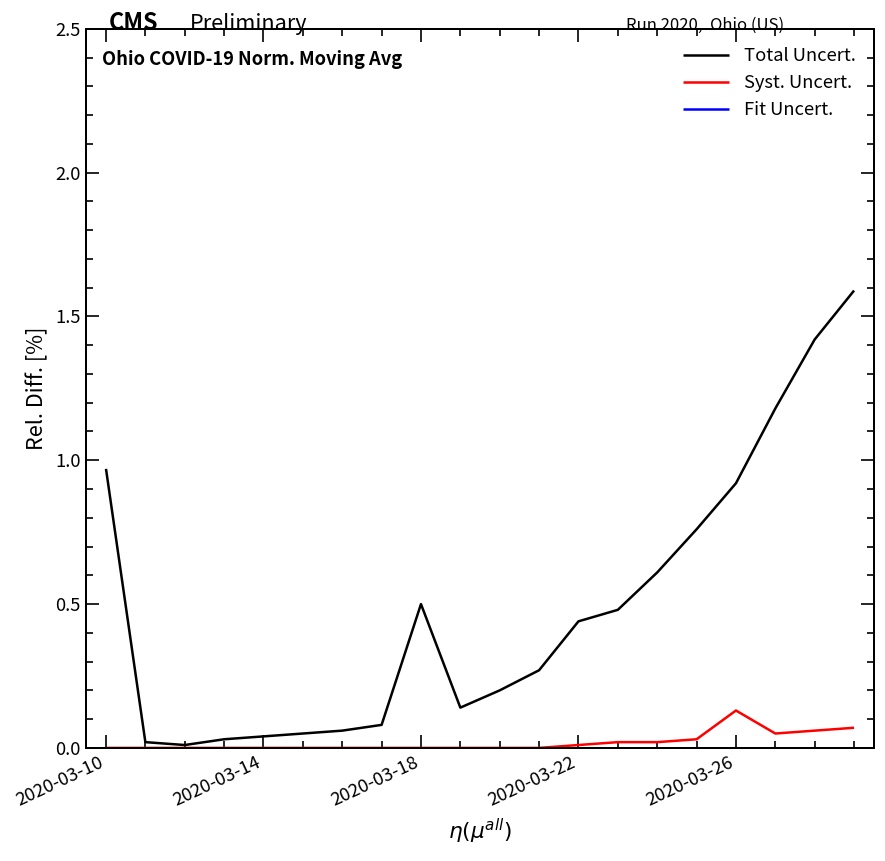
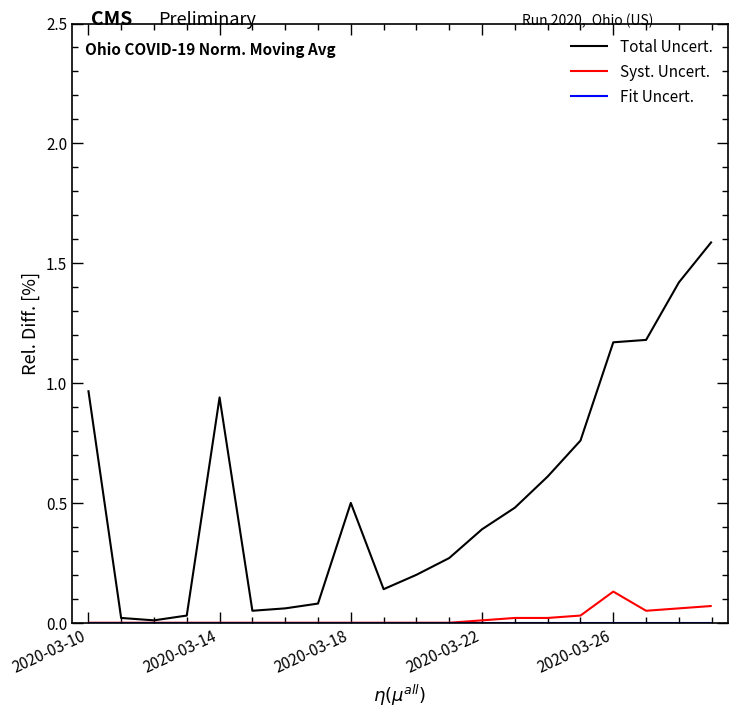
  {
    "Total Uncert.": {
      "2020-03-10": 0.97,
-     "2020-03-14": 0.04,
+     "2020-03-14": 0.94,
      "2020-03-18": 0.50,
-     "2020-03-22": 0.44,
-     "2020-03-26": 0.92
+     "2020-03-22": 0.39,
+     "2020-03-26": 1.17
    },
    "Syst. Uncert.": {
      "2020-03-26": 0.13
    },
    "Fit Uncert.": {
      "2020-03-26": 0.00
    }
  }
